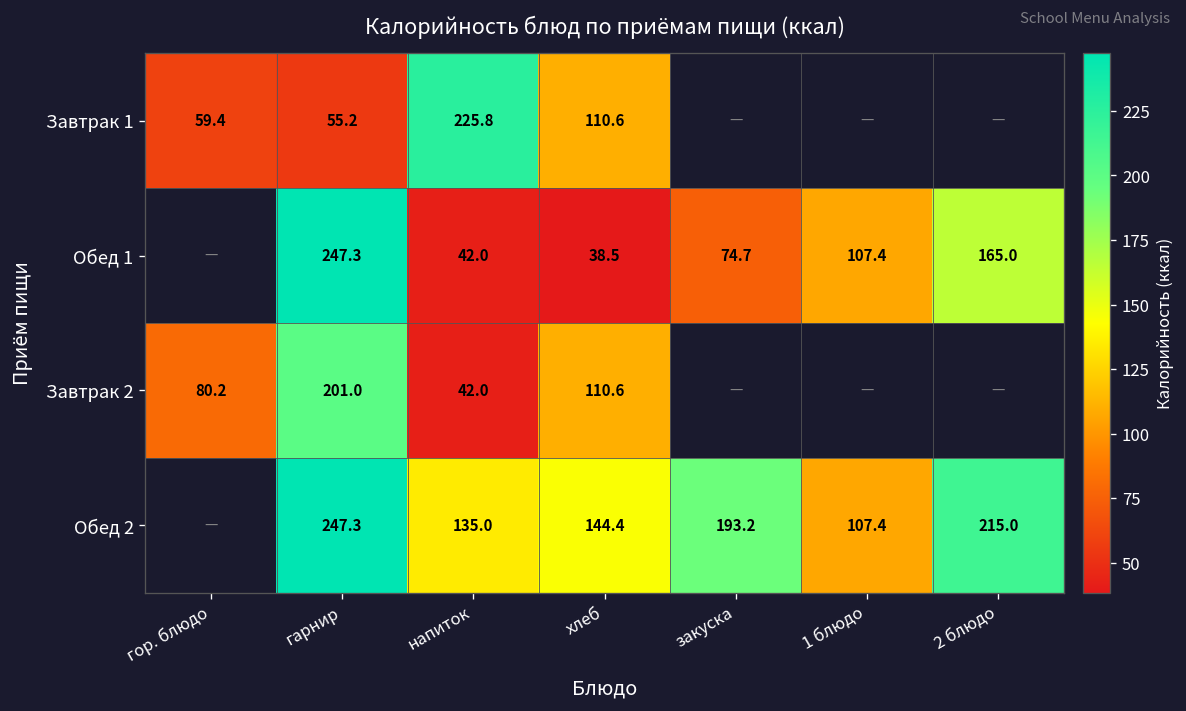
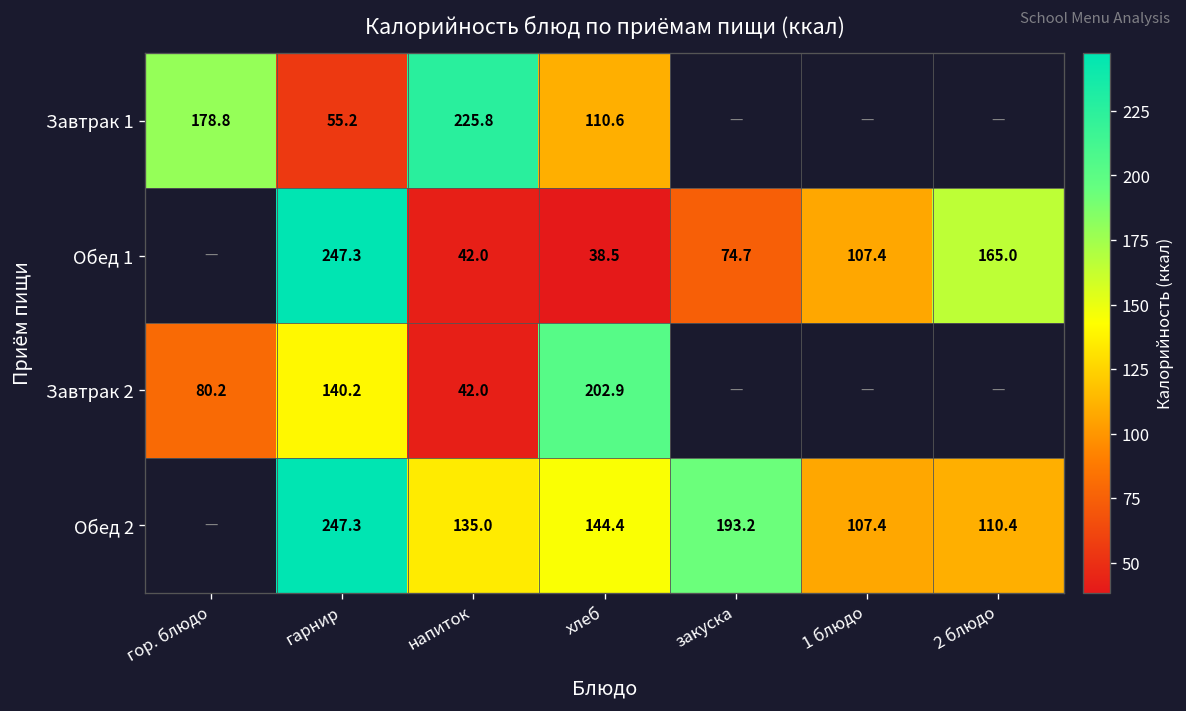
  {
    "Завтрак 1": {
-     "гор. блюдо": 59.4,
+     "гор. блюдо": 178.8,
      "гарнир": 55.2,
      "напиток": 225.8,
      "хлеб": 110.6
    },
    "Обед 1": {
      "гарнир": 247.3,
      "напиток": 42.0,
      "хлеб": 38.5,
      "закуска": 74.7,
      "1 блюдо": 107.4,
      "2 блюдо": 165.0
    },
    "Завтрак 2": {
      "гор. блюдо": 80.2,
-     "гарнир": 201.0,
+     "гарнир": 140.2,
      "напиток": 42.0,
-     "хлеб": 110.6
+     "хлеб": 202.9
    },
    "Обед 2": {
      "гарнир": 247.3,
      "напиток": 135.0,
      "хлеб": 144.4,
      "закуска": 193.2,
      "1 блюдо": 107.4,
-     "2 блюдо": 215.0
+     "2 блюдо": 110.4
    }
  }
